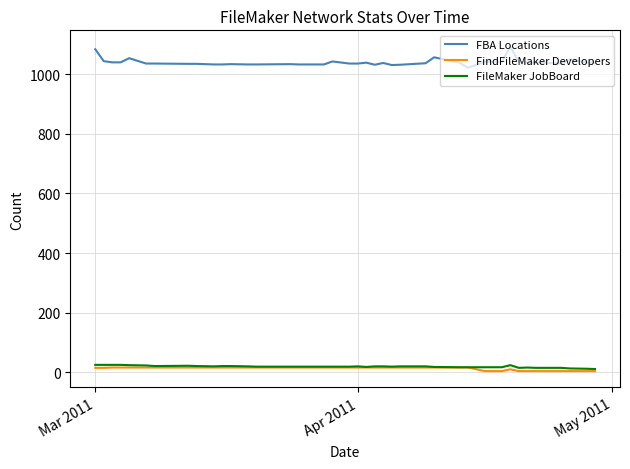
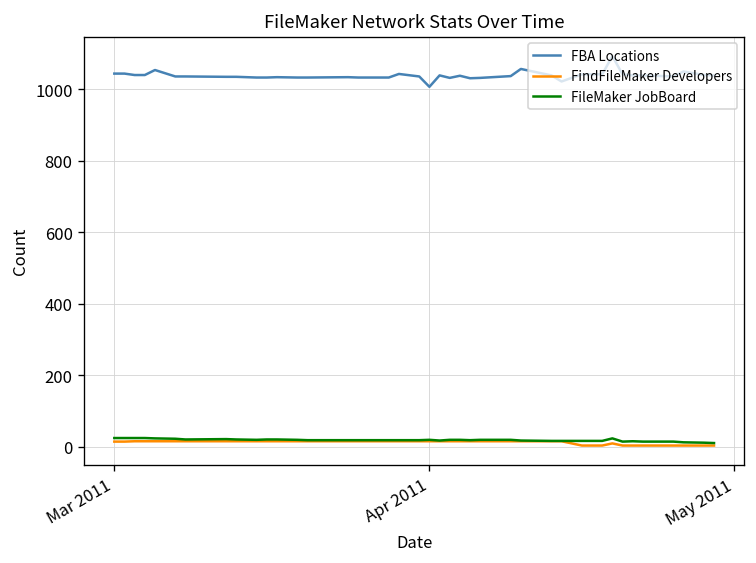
  {
    "FBA Locations": {
-     "Mar 2011": 1080,
-     "Apr 2011": 1040
+     "Mar 2011": 1040,
+     "Apr 2011": 1010
    },
    "FindFileMaker Developers": {
      "Mar 2011": 20
    },
    "FileMaker JobBoard": {
      "Mar 2011": 30
    }
  }
